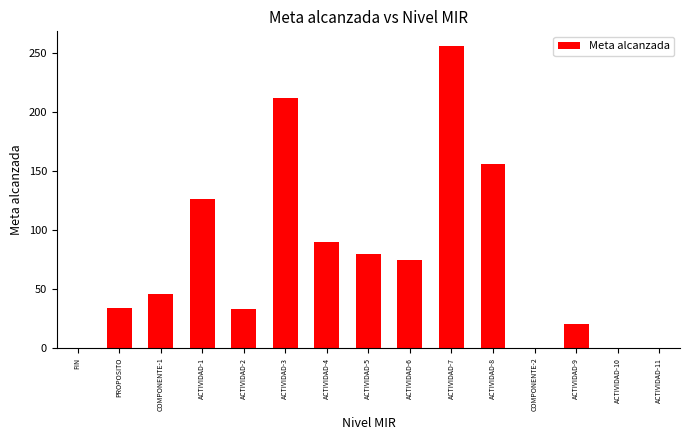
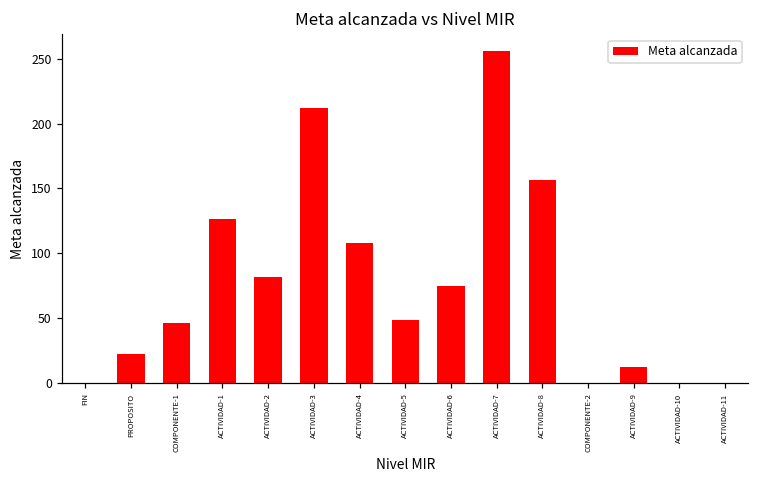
  {
    "FIN": 0,
-   "PROPOSITO": 34,
+   "PROPOSITO": 22,
    "COMPONENTE-1": 46,
    "ACTIVIDAD-1": 127,
-   "ACTIVIDAD-2": 33,
+   "ACTIVIDAD-2": 81,
    "ACTIVIDAD-3": 212,
-   "ACTIVIDAD-4": 90,
-   "ACTIVIDAD-5": 80,
+   "ACTIVIDAD-4": 108,
+   "ACTIVIDAD-5": 49,
    "ACTIVIDAD-6": 75,
    "ACTIVIDAD-7": 256,
    "ACTIVIDAD-8": 156,
    "COMPONENTE-2": 0,
-   "ACTIVIDAD-9": 20,
+   "ACTIVIDAD-9": 13,
    "ACTIVIDAD-10": 0,
    "ACTIVIDAD-11": 0
  }
